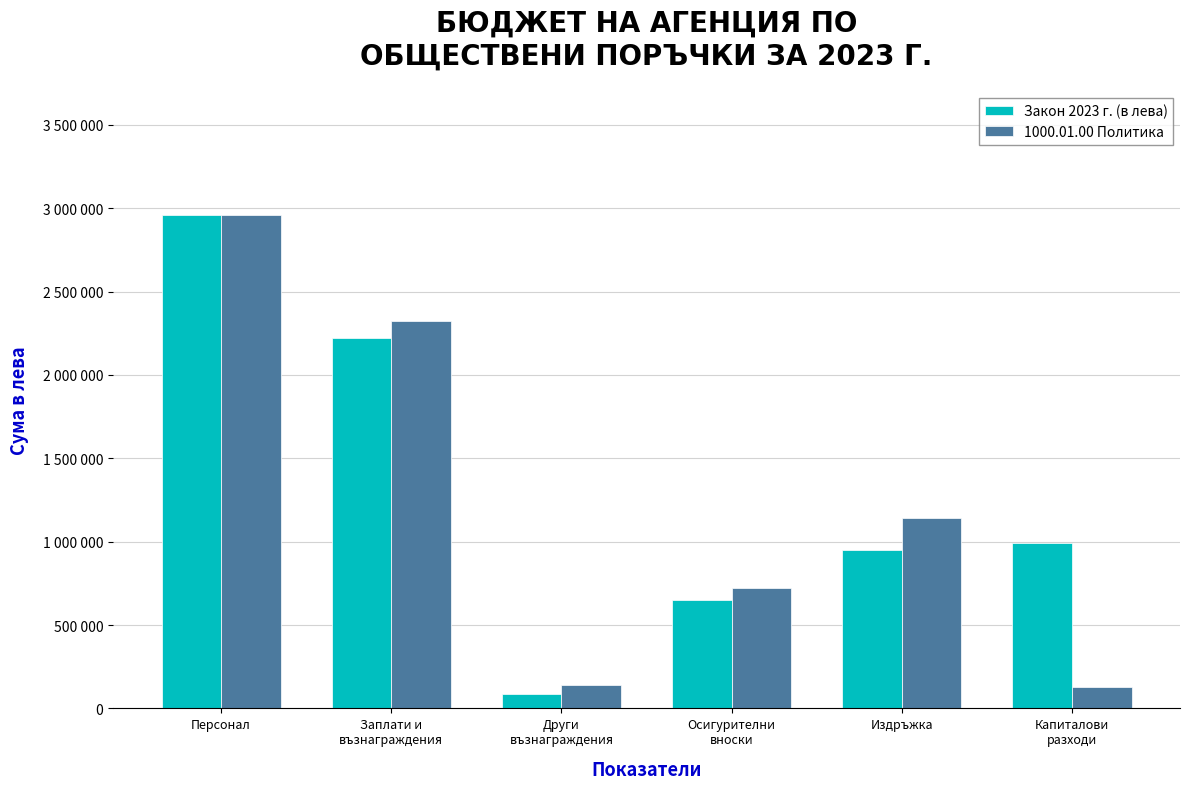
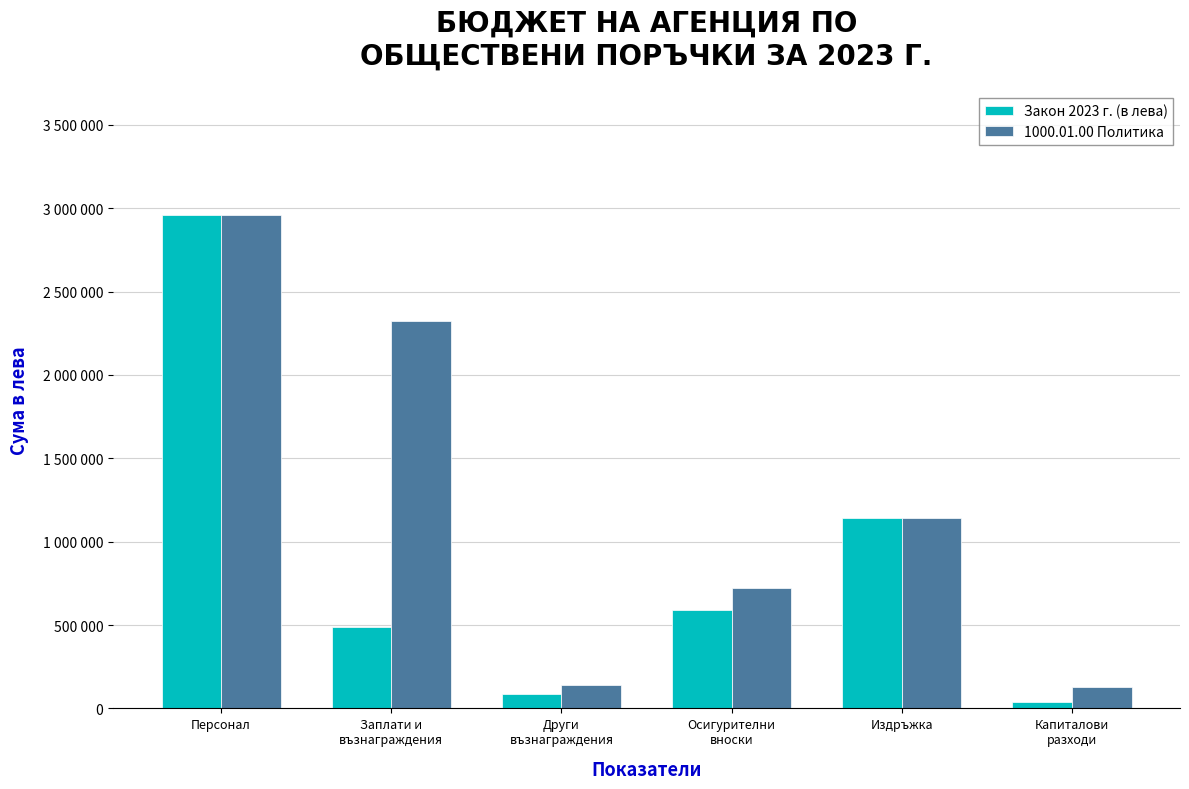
  {
    "Закон 2023 г. (в лева)": {
      "Персонал": 2960000,
-     "Заплати и възнаграждения": 2220000,
+     "Заплати и възнаграждения": 490000,
      "Други възнаграждения": 80000,
-     "Осигурителни вноски": 650000,
-     "Издръжка": 950000,
-     "Капиталови разходи": 990000
+     "Осигурителни вноски": 590000,
+     "Издръжка": 1140000,
+     "Капиталови разходи": 40000
    },
    "1000.01.00 Политика": {
      "Персонал": 2960000,
      "Заплати и възнаграждения": 2320000,
      "Други възнаграждения": 140000,
      "Осигурителни вноски": 720000,
      "Издръжка": 1140000,
      "Капиталови разходи": 130000
    }
  }
